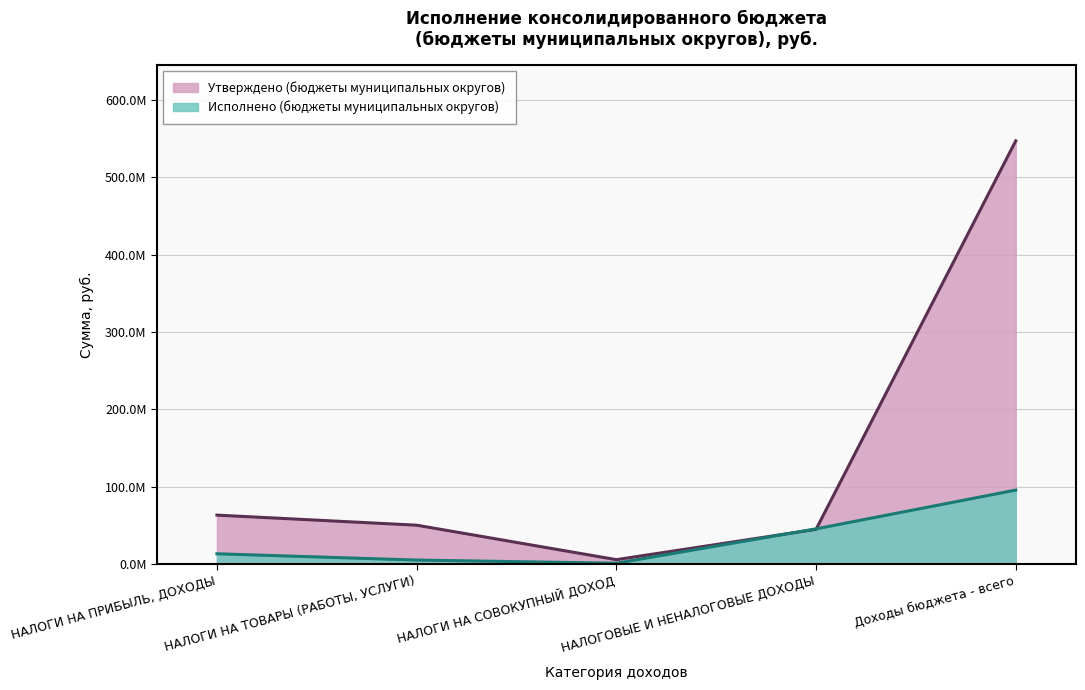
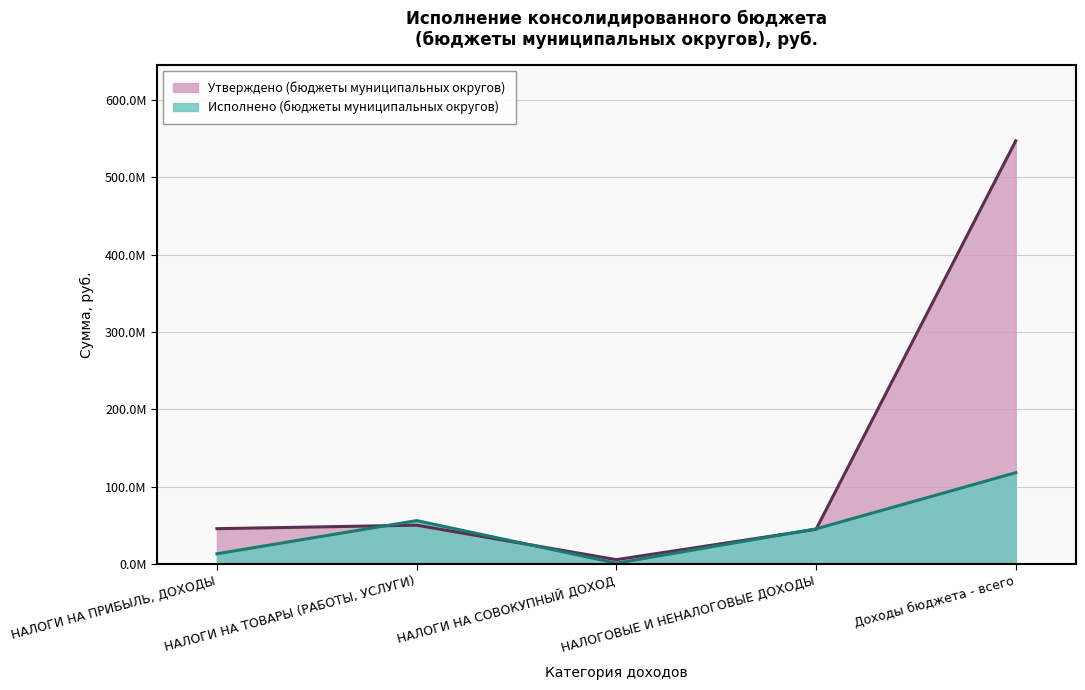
  {
    "Утверждено (бюджеты муниципальных округов)": {
-     "НАЛОГИ НА ПРИБЫЛЬ, ДОХОДЫ": 60000000,
+     "НАЛОГИ НА ПРИБЫЛЬ, ДОХОДЫ": 50000000,
      "НАЛОГИ НА ТОВАРЫ (РАБОТЫ, УСЛУГИ)": 50000000,
      "НАЛОГИ НА СОВОКУПНЫЙ ДОХОД": 10000000,
      "Доходы бюджета - всего": 550000000
    },
    "Исполнено (бюджеты муниципальных округов)": {
      "НАЛОГИ НА ПРИБЫЛЬ, ДОХОДЫ": 10000000,
-     "НАЛОГИ НА ТОВАРЫ (РАБОТЫ, УСЛУГИ)": 10000000,
+     "НАЛОГИ НА ТОВАРЫ (РАБОТЫ, УСЛУГИ)": 60000000,
      "НАЛОГИ НА СОВОКУПНЫЙ ДОХОД": 0,
-     "Доходы бюджета - всего": 100000000
+     "Доходы бюджета - всего": 120000000
    }
  }
